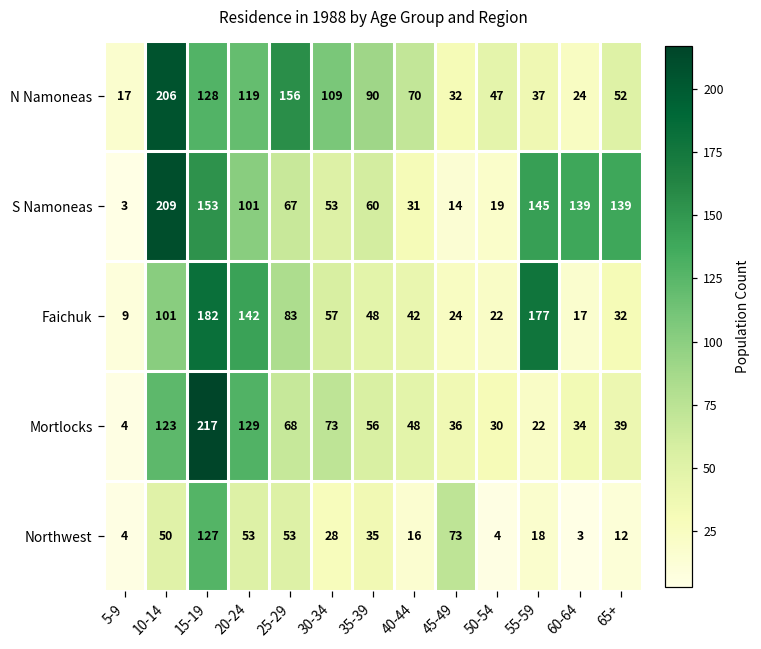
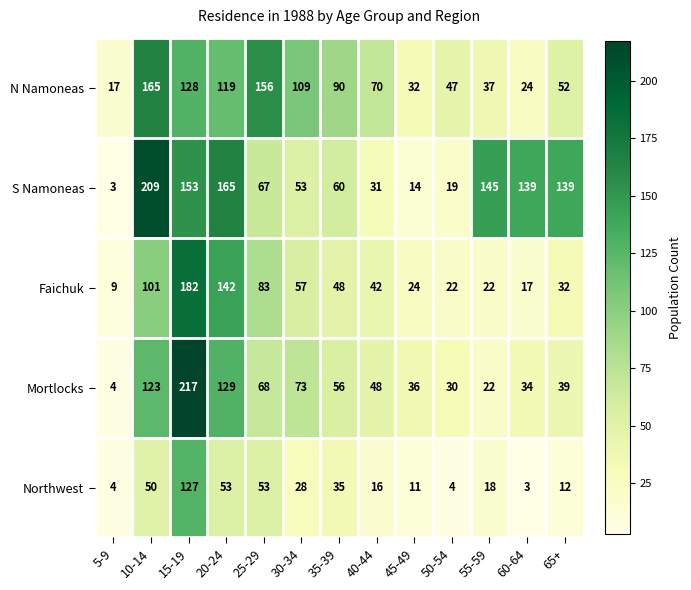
  {
    "N Namoneas": {
      "5-9": 17,
-     "10-14": 206,
+     "10-14": 165,
      "15-19": 128,
      "20-24": 119,
      "25-29": 156,
      "30-34": 109,
      "35-39": 90,
      "40-44": 70,
      "45-49": 32,
      "50-54": 47,
      "55-59": 37,
      "60-64": 24,
      "65+": 52
    },
    "S Namoneas": {
      "5-9": 3,
      "10-14": 209,
      "15-19": 153,
-     "20-24": 101,
+     "20-24": 165,
      "25-29": 67,
      "30-34": 53,
      "35-39": 60,
      "40-44": 31,
      "45-49": 14,
      "50-54": 19,
      "55-59": 145,
      "60-64": 139,
      "65+": 139
    },
    "Faichuk": {
      "5-9": 9,
      "10-14": 101,
      "15-19": 182,
      "20-24": 142,
      "25-29": 83,
      "30-34": 57,
      "35-39": 48,
      "40-44": 42,
      "45-49": 24,
      "50-54": 22,
-     "55-59": 177,
+     "55-59": 22,
      "60-64": 17,
      "65+": 32
    },
    "Mortlocks": {
      "5-9": 4,
      "10-14": 123,
      "15-19": 217,
      "20-24": 129,
      "25-29": 68,
      "30-34": 73,
      "35-39": 56,
      "40-44": 48,
      "45-49": 36,
      "50-54": 30,
      "55-59": 22,
      "60-64": 34,
      "65+": 39
    },
    "Northwest": {
      "5-9": 4,
      "10-14": 50,
      "15-19": 127,
      "20-24": 53,
      "25-29": 53,
      "30-34": 28,
      "35-39": 35,
      "40-44": 16,
-     "45-49": 73,
+     "45-49": 11,
      "50-54": 4,
      "55-59": 18,
      "60-64": 3,
      "65+": 12
    }
  }
